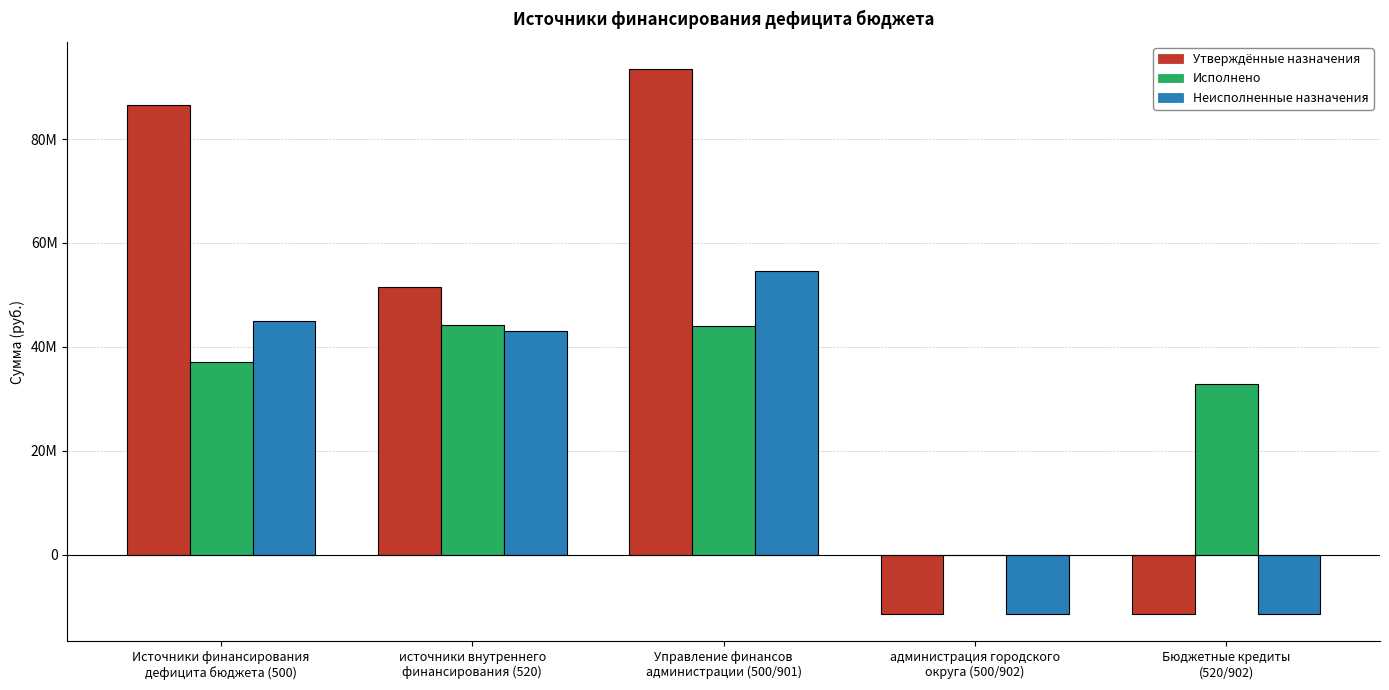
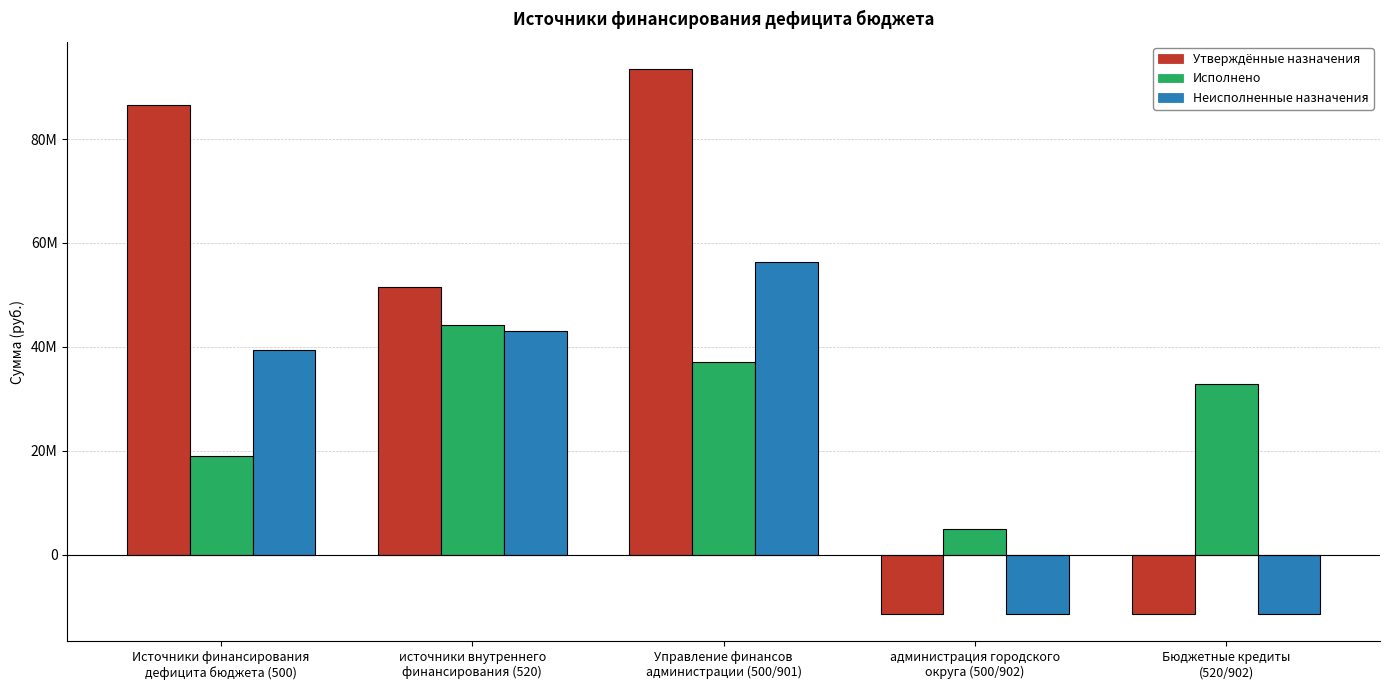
  {
    "Утверждённые назначения": {
      "Источники финансирования дефицита бюджета (500)": 87000000,
      "источники внутреннего финансирования (520)": 52000000,
      "Управление финансов администрации (500/901)": 93000000,
      "администрация городского округа (500/902)": -11000000,
      "Бюджетные кредиты (520/902)": -11000000
    },
    "Исполнено": {
-     "Источники финансирования дефицита бюджета (500)": 37000000,
+     "Источники финансирования дефицита бюджета (500)": 19000000,
      "источники внутреннего финансирования (520)": 44000000,
-     "Управление финансов администрации (500/901)": 44000000,
-     "администрация городского округа (500/902)": 0,
+     "Управление финансов администрации (500/901)": 37000000,
+     "администрация городского округа (500/902)": 5000000,
      "Бюджетные кредиты (520/902)": 33000000
    },
    "Неисполненные назначения": {
-     "Источники финансирования дефицита бюджета (500)": 45000000,
+     "Источники финансирования дефицита бюджета (500)": 39000000,
      "источники внутреннего финансирования (520)": 43000000,
-     "Управление финансов администрации (500/901)": 55000000,
+     "Управление финансов администрации (500/901)": 56000000,
      "администрация городского округа (500/902)": -11000000,
      "Бюджетные кредиты (520/902)": -11000000
    }
  }
